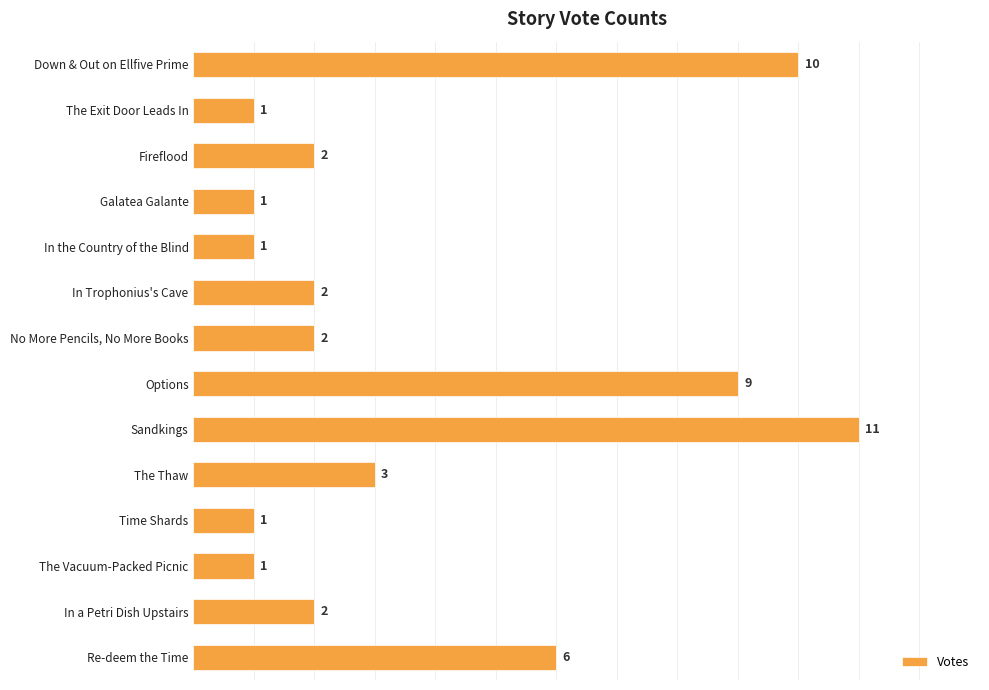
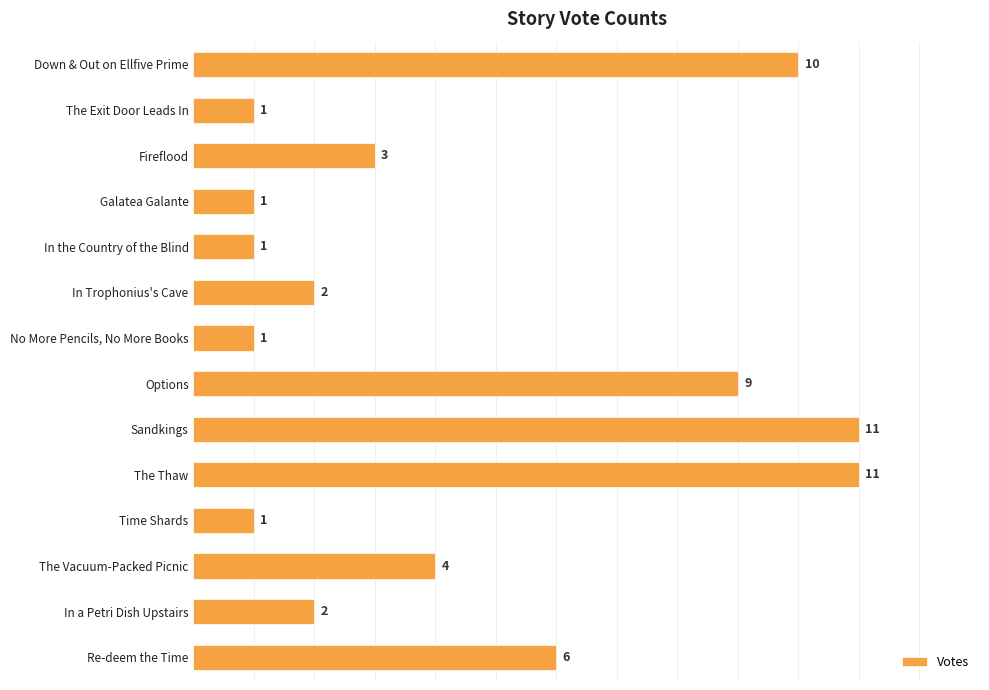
  {
    "Down & Out on Ellfive Prime": 10,
    "The Exit Door Leads In": 1,
-   "Fireflood": 2,
+   "Fireflood": 3,
    "Galatea Galante": 1,
    "In the Country of the Blind": 1,
    "In Trophonius's Cave": 2,
-   "No More Pencils, No More Books": 2,
+   "No More Pencils, No More Books": 1,
    "Options": 9,
    "Sandkings": 11,
-   "The Thaw": 3,
+   "The Thaw": 11,
    "Time Shards": 1,
-   "The Vacuum-Packed Picnic": 1,
+   "The Vacuum-Packed Picnic": 4,
    "In a Petri Dish Upstairs": 2,
    "Re-deem the Time": 6
  }
